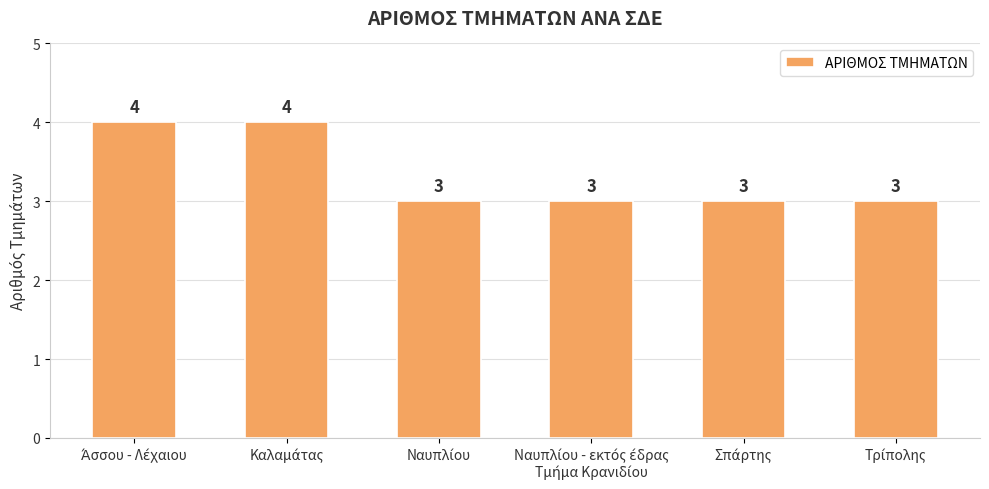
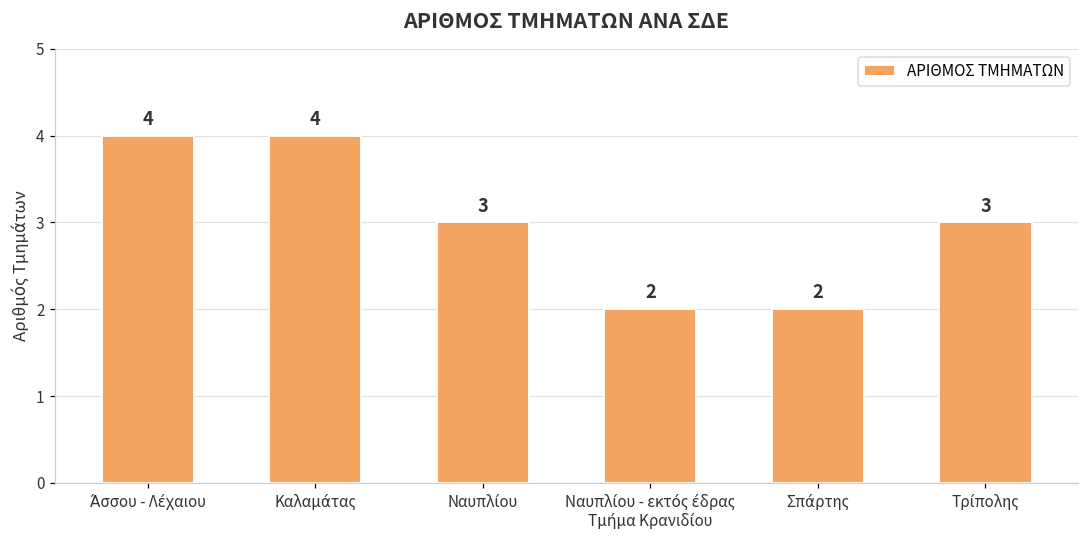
  {
    "Άσσου - Λέχαιου": 4,
    "Καλαμάτας": 4,
    "Ναυπλίου": 3,
-   "Ναυπλίου - εκτός έδρας Τμήμα Κρανιδίου": 3,
-   "Σπάρτης": 3,
+   "Ναυπλίου - εκτός έδρας Τμήμα Κρανιδίου": 2,
+   "Σπάρτης": 2,
    "Τρίπολης": 3
  }
